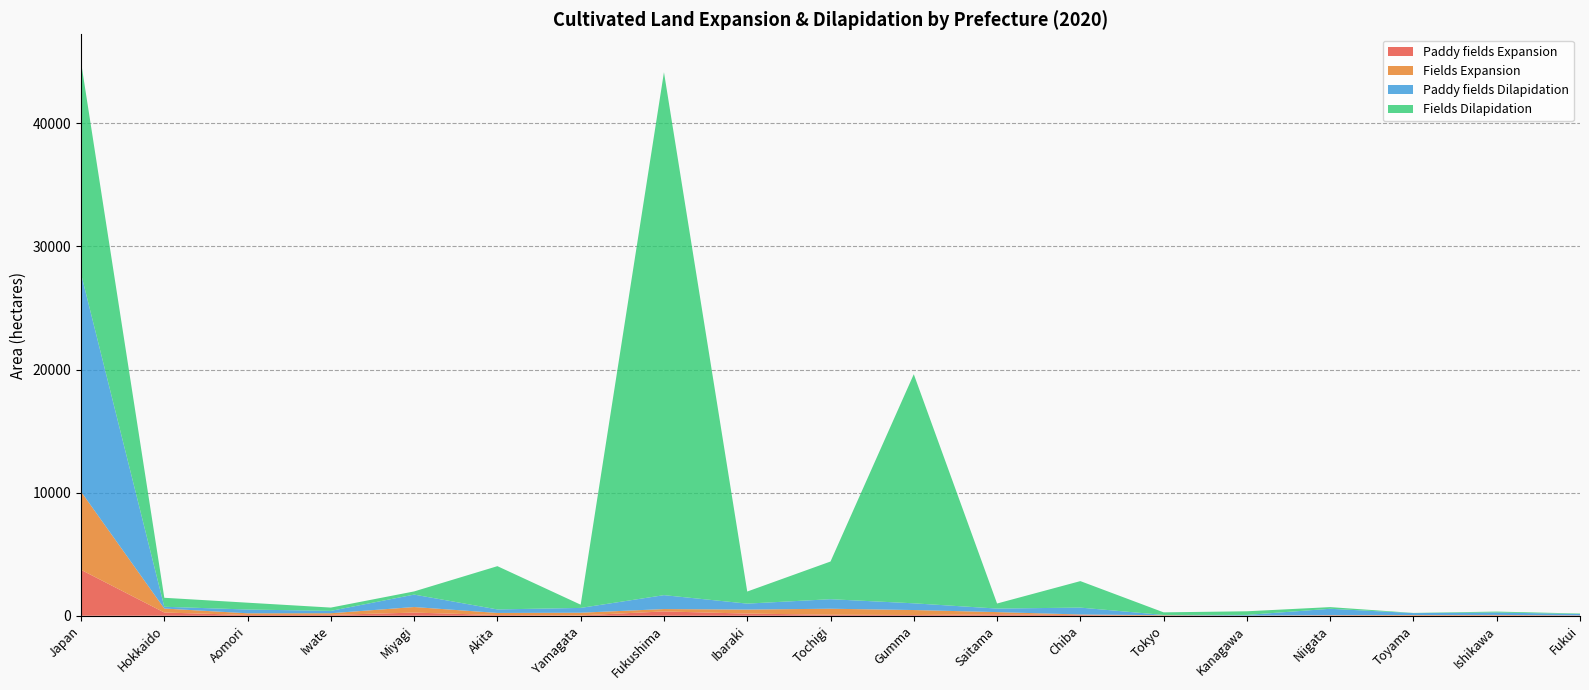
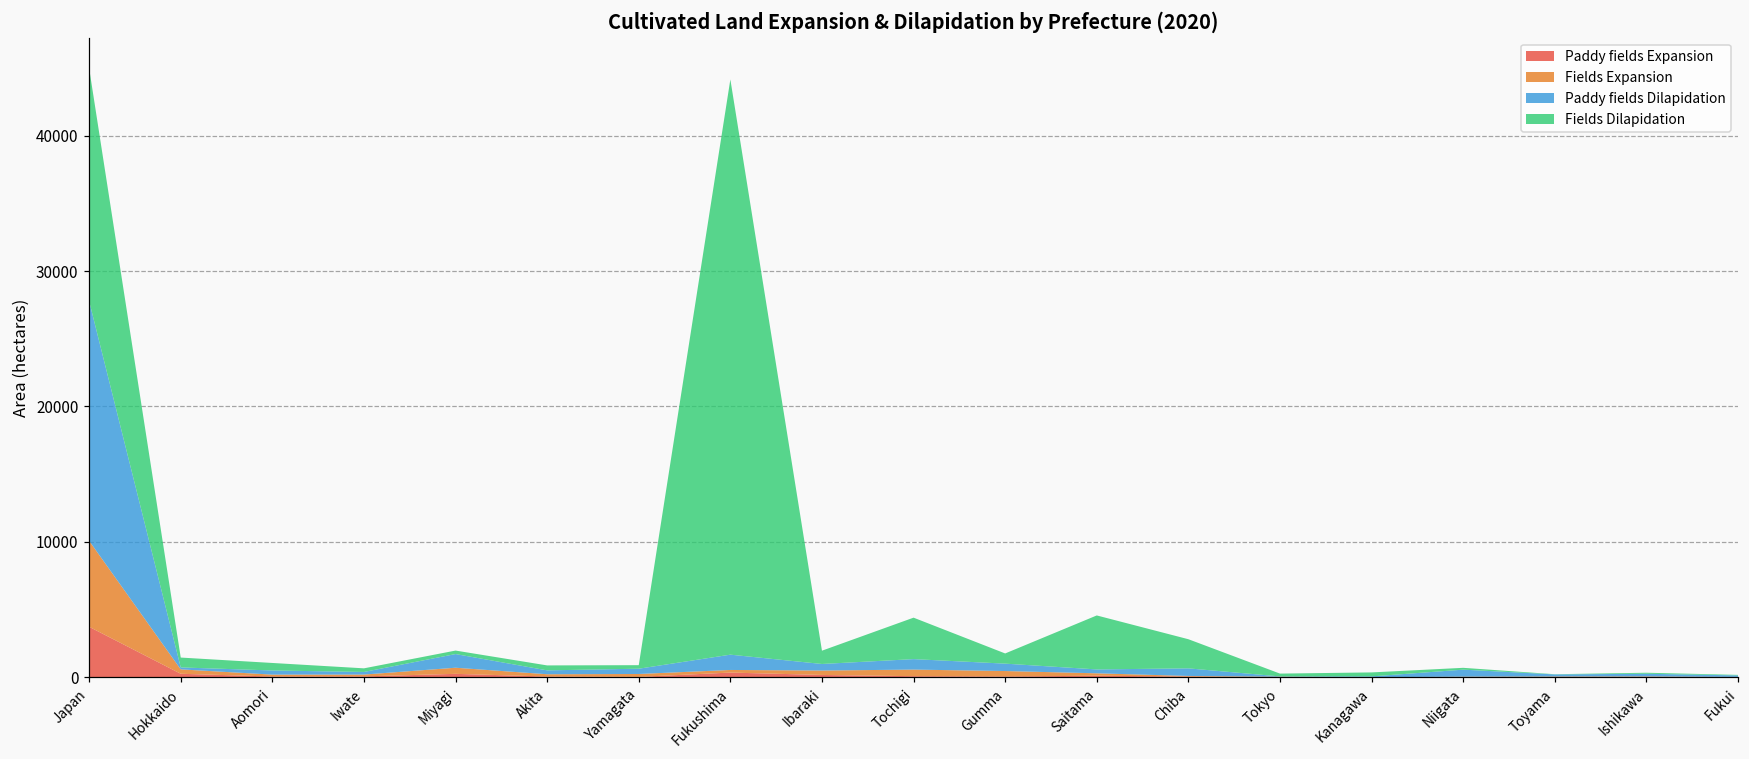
  {
    "Paddy fields Dilapidation": {
      "Japan": 17700,
      "Aomori": 300,
      "Miyagi": 1000,
      "Akita": 300,
      "Yamagata": 400,
      "Fukushima": 1100,
      "Ibaraki": 500,
      "Tochigi": 800,
      "Gumma": 500,
      "Saitama": 300,
      "Chiba": 600
    },
    "Fields Dilapidation": {
      "Japan": 17200,
      "Hokkaido": 700,
      "Aomori": 600,
      "Iwate": 300,
      "Miyagi": 300,
-     "Akita": 3500,
+     "Akita": 400,
      "Yamagata": 300,
      "Fukushima": 42500,
      "Ibaraki": 1000,
      "Tochigi": 3100,
-     "Gumma": 18600,
-     "Saitama": 400,
+     "Gumma": 800,
+     "Saitama": 4000,
      "Chiba": 2200,
      "Kanagawa": 300
    }
  }
